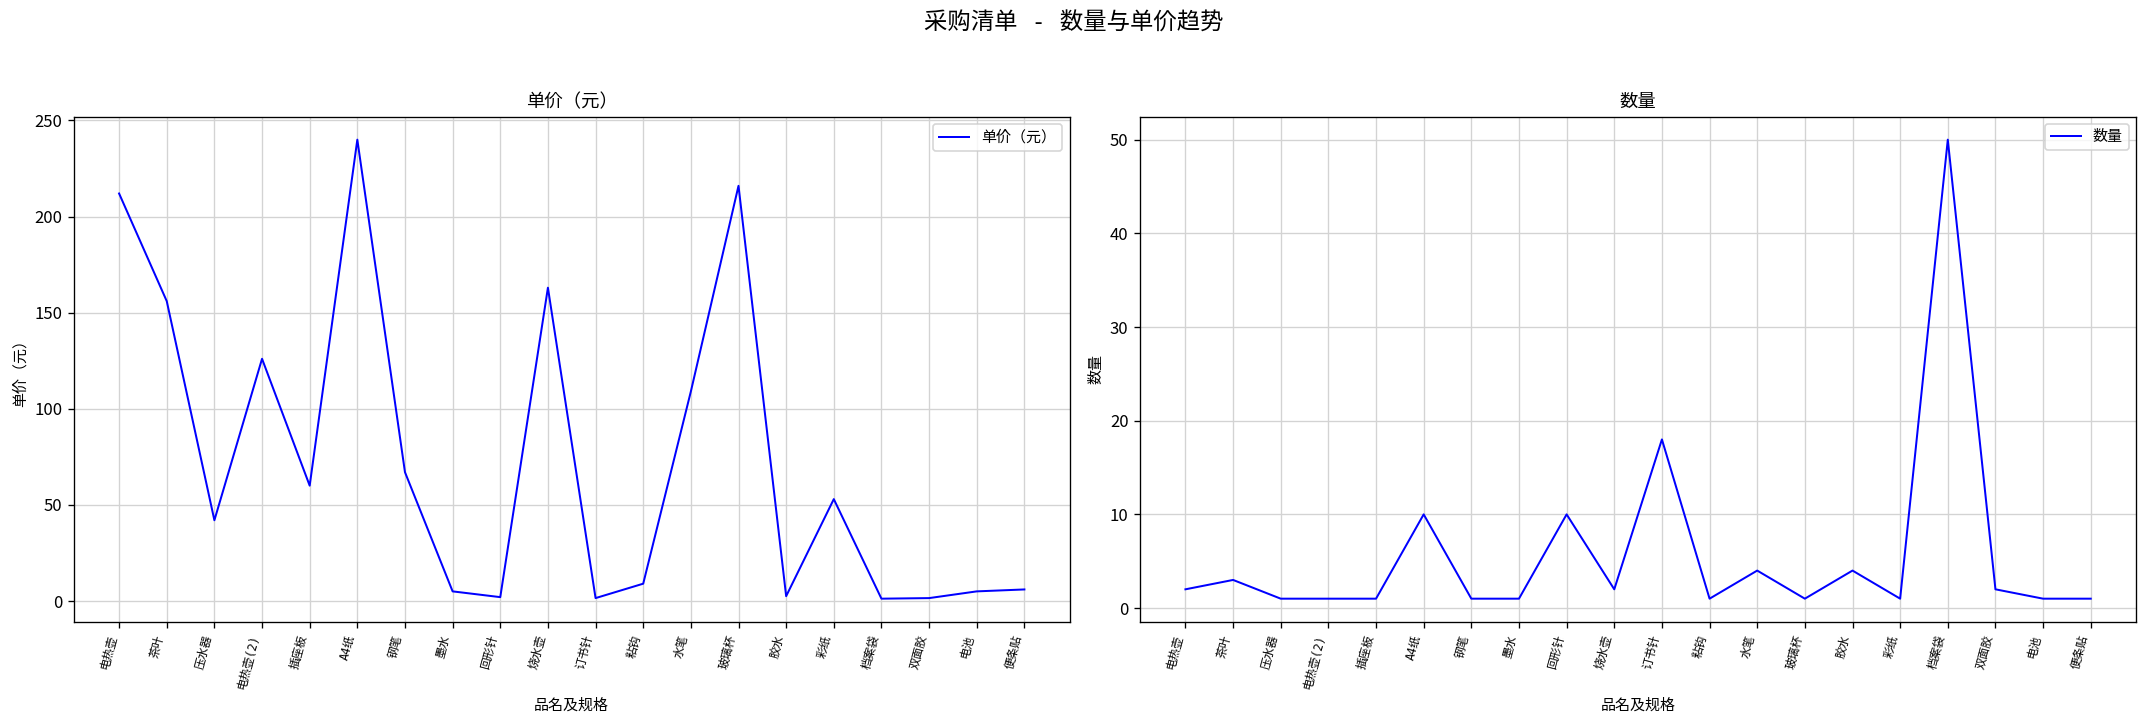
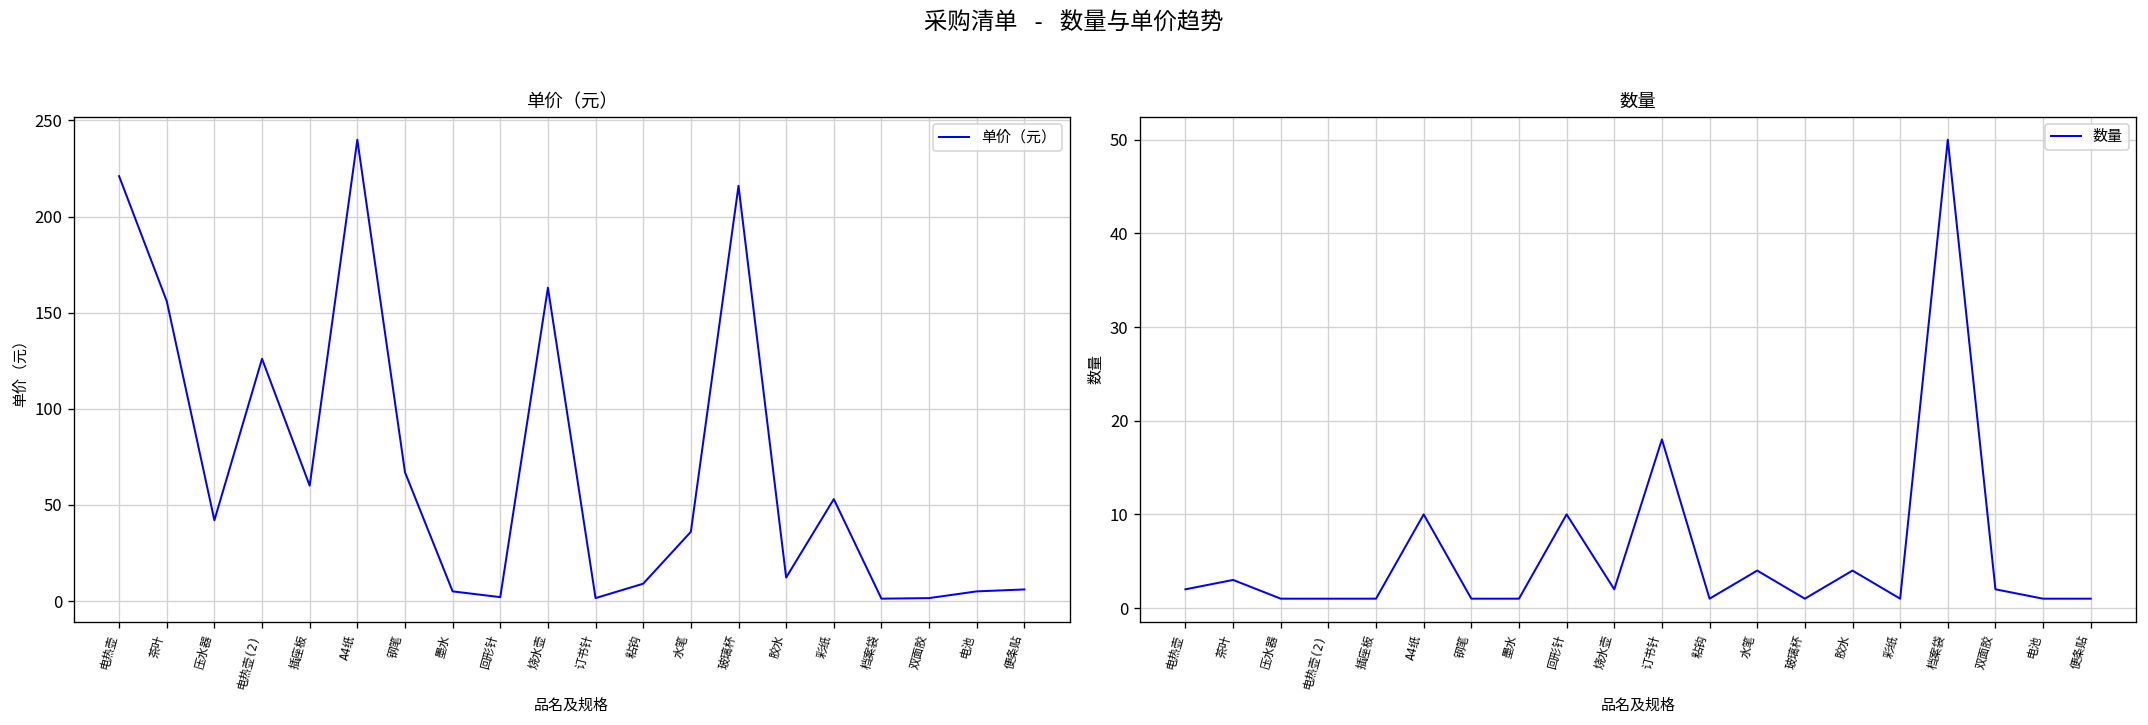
  {
    "单价（元）": {
-     "电热壶": 212,
+     "电热壶": 221,
      "茶叶": 156,
      "压水器": 42,
      "电热壶(2)": 126,
      "插座板": 60,
      "A4纸": 240,
      "钢笔": 67,
      "墨水": 5,
      "回形针": 2,
      "烧水壶": 163,
      "订书针": 2,
      "粘钩": 9,
-     "水笔": 109,
+     "水笔": 36,
      "玻璃杯": 216,
-     "胶水": 3,
+     "胶水": 12,
      "彩纸": 53,
      "档案袋": 1,
      "双面胶": 2,
      "电池": 5,
      "便条贴": 6
    },
    "数量": {
      "电热壶": 2,
      "茶叶": 3,
      "压水器": 1,
      "电热壶(2)": 1,
      "插座板": 1,
      "A4纸": 10,
      "钢笔": 1,
      "墨水": 1,
      "回形针": 10,
      "烧水壶": 2,
      "订书针": 18,
      "粘钩": 1,
      "水笔": 4,
      "玻璃杯": 1,
      "胶水": 4,
      "彩纸": 1,
      "档案袋": 50,
      "双面胶": 2,
      "电池": 1,
      "便条贴": 1
    }
  }
